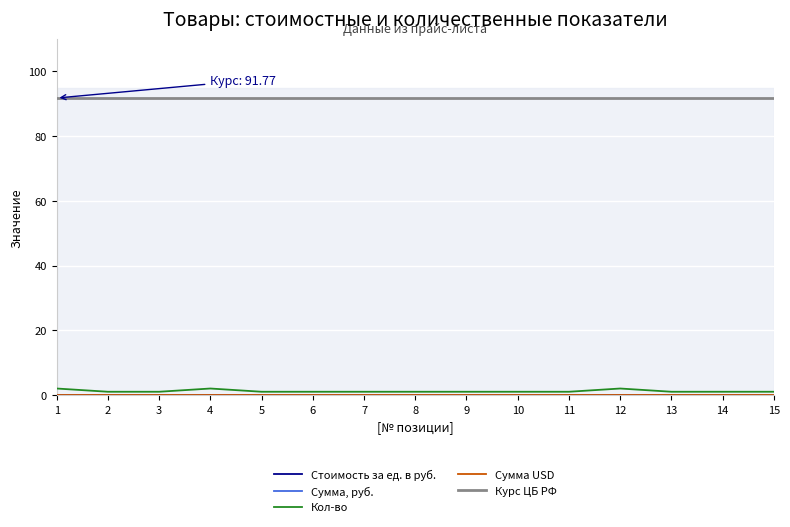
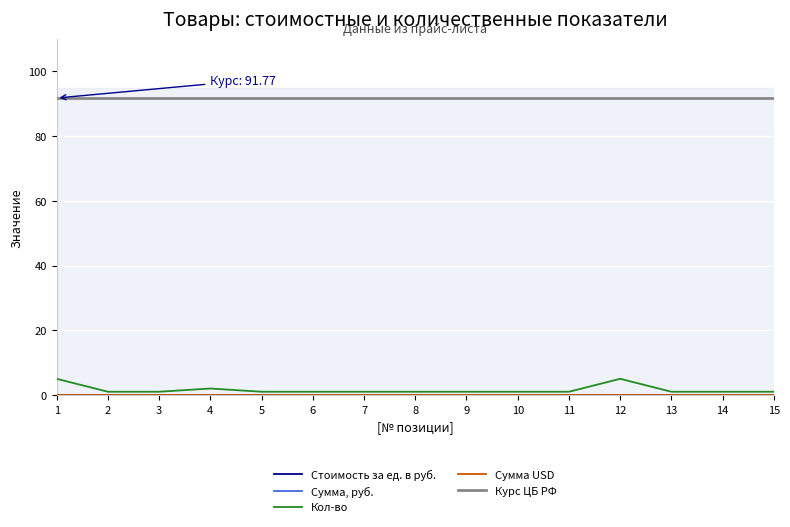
  {
    "Сумма USD": {
      "1": 0,
      "2": 0,
      "3": 0,
      "4": 0,
      "5": 0,
      "6": 0,
      "7": 0,
      "8": 0,
      "9": 0,
      "10": 0,
      "11": 0,
      "12": 0,
      "13": 0,
      "14": 0,
      "15": 0
    },
    "Кол-во": {
-     "1": 2,
+     "1": 5,
      "2": 1,
      "3": 1,
      "4": 2,
      "5": 1,
      "6": 1,
      "7": 1,
      "8": 1,
      "9": 1,
      "10": 1,
      "11": 1,
-     "12": 2,
+     "12": 5,
      "13": 1,
      "14": 1,
      "15": 1
    },
    "Курс ЦБ РФ": {
      "1": 92,
      "6": 92,
      "7": 92,
      "8": 92,
      "9": 92,
      "10": 92,
      "11": 92,
      "12": 92,
      "13": 92,
      "14": 92,
      "15": 92
    }
  }
